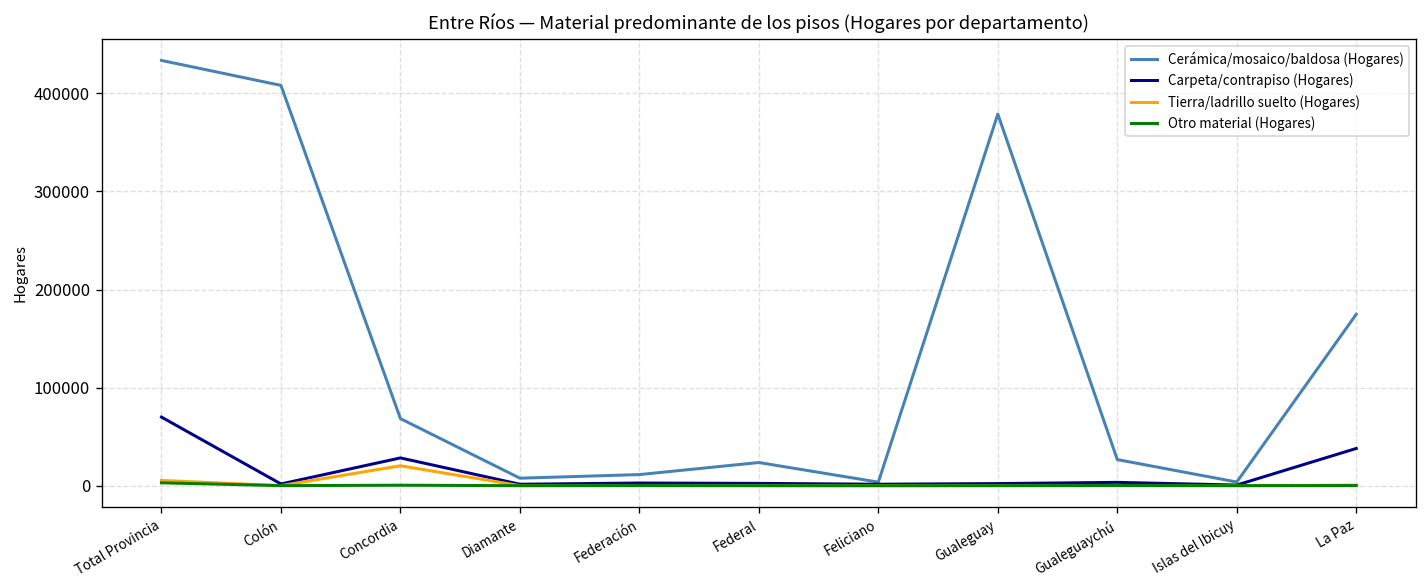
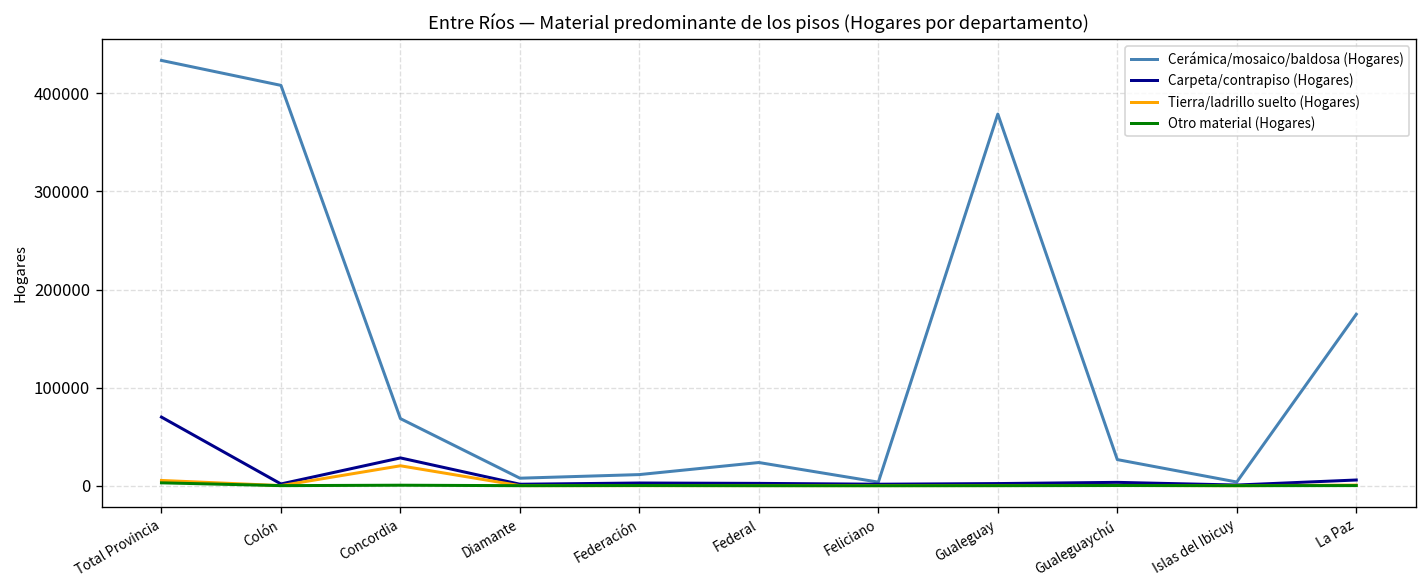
  {
    "Cerámica/mosaico/baldosa (Hogares)": {
      "Total Provincia": 430000,
      "Colón": 410000,
      "Concordia": 70000,
      "Diamante": 10000,
      "Federación": 10000,
      "Federal": 20000,
      "Gualeguay": 380000,
      "Gualeguaychú": 30000,
      "La Paz": 170000
    },
    "Carpeta/contrapiso (Hogares)": {
      "Total Provincia": 70000,
      "Concordia": 30000,
-     "La Paz": 40000
+     "La Paz": 10000
    },
    "Tierra/ladrillo suelto (Hogares)": {
      "Concordia": 20000
    },
    "Otro material (Hogares)": {
      "Concordia": 0
    }
  }
